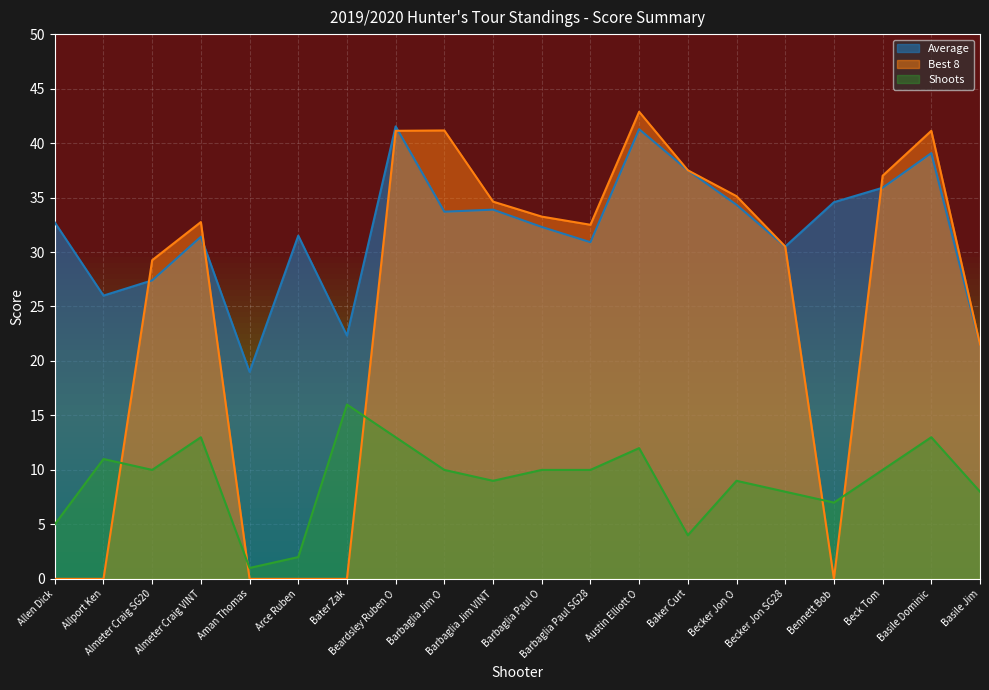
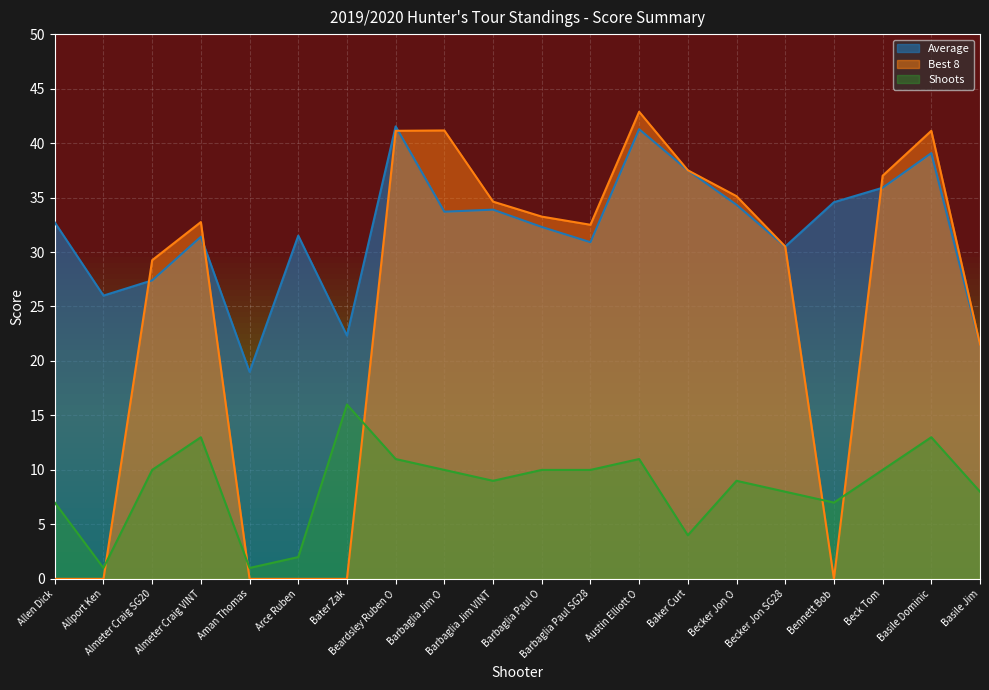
  {
    "Average": {
      "Allen Dick": 32.7,
      "Allport Ken": 26,
      "Almeter Craig SG20": 27.4,
      "Almeter Craig VINT": 31.4,
      "Aman Thomas": 19,
      "Arce Ruben": 31.5,
      "Bater Zak": 22.3,
      "Beardsley Ruben O": 41.5,
      "Barbaglia Jim O": 33.7,
      "Barbaglia Jim VINT": 34,
      "Barbaglia Paul O": 32.3,
      "Barbaglia Paul SG28": 31,
      "Austin Elliott O": 41.3,
      "Becker Jon O": 34.3,
      "Bennett Bob": 34.6,
      "Beck Tom": 36,
      "Basile Dominic": 39
    },
    "Best 8": {
      "Allen Dick": 0,
      "Allport Ken": 0,
      "Almeter Craig SG20": 29.3,
      "Almeter Craig VINT": 32.8,
      "Aman Thomas": 0,
      "Arce Ruben": 0,
      "Bater Zak": 0,
      "Beardsley Ruben O": 41,
      "Barbaglia Jim O": 41,
      "Barbaglia Jim VINT": 34.6,
      "Barbaglia Paul O": 33.3,
      "Barbaglia Paul SG28": 32.5,
      "Austin Elliott O": 43,
      "Becker Jon O": 35,
      "Bennett Bob": 0,
      "Beck Tom": 37,
      "Basile Dominic": 41
    },
    "Shoots": {
-     "Allen Dick": 5,
-     "Allport Ken": 11,
+     "Allen Dick": 7,
+     "Allport Ken": 1,
      "Almeter Craig SG20": 10,
      "Almeter Craig VINT": 13,
      "Aman Thomas": 1,
      "Arce Ruben": 2,
      "Bater Zak": 16,
-     "Beardsley Ruben O": 13,
+     "Beardsley Ruben O": 11,
      "Barbaglia Jim O": 10,
      "Barbaglia Jim VINT": 9,
      "Barbaglia Paul O": 10,
      "Barbaglia Paul SG28": 10,
-     "Austin Elliott O": 12,
+     "Austin Elliott O": 11,
      "Baker Curt": 4,
      "Becker Jon O": 9,
      "Becker Jon SG28": 8,
      "Bennett Bob": 7,
      "Beck Tom": 10,
      "Basile Dominic": 13,
      "Basile Jim": 8
    }
  }
